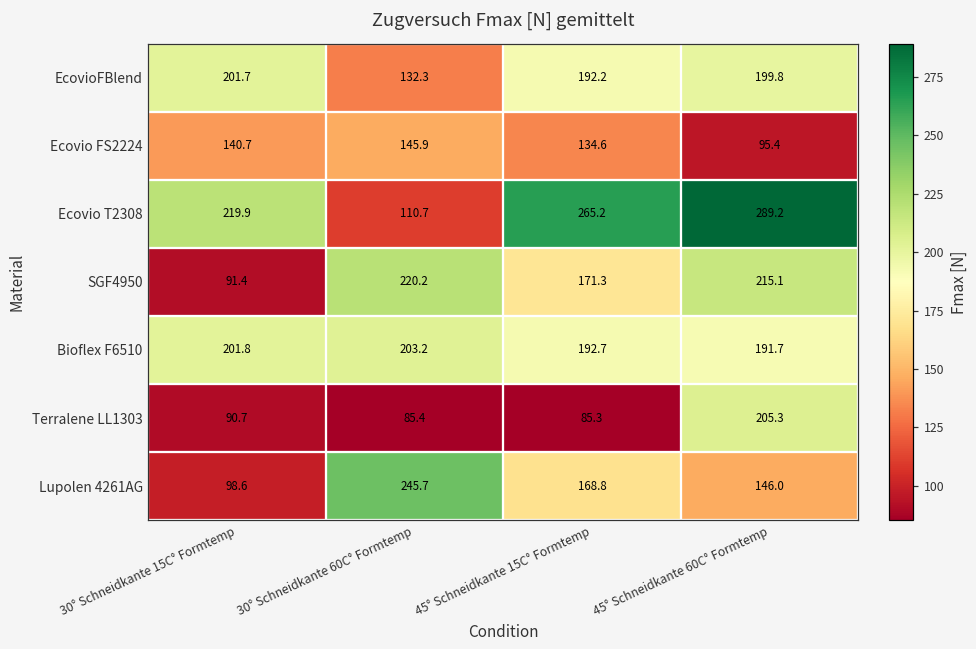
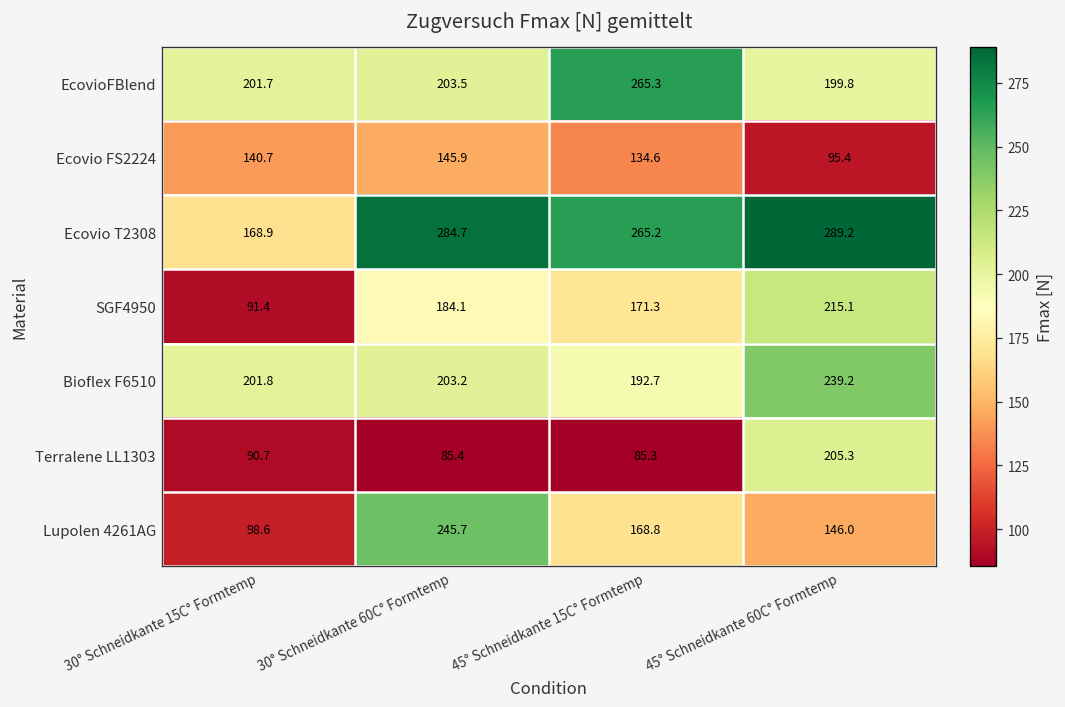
  {
    "EcovioFBlend": {
      "30° Schneidkante 15C° Formtemp": 201.7,
-     "30° Schneidkante 60C° Formtemp": 132.3,
-     "45° Schneidkante 15C° Formtemp": 192.2,
+     "30° Schneidkante 60C° Formtemp": 203.5,
+     "45° Schneidkante 15C° Formtemp": 265.3,
      "45° Schneidkante 60C° Formtemp": 199.8
    },
    "Ecovio FS2224": {
      "30° Schneidkante 15C° Formtemp": 140.7,
      "30° Schneidkante 60C° Formtemp": 145.9,
      "45° Schneidkante 15C° Formtemp": 134.6,
      "45° Schneidkante 60C° Formtemp": 95.4
    },
    "Ecovio T2308": {
-     "30° Schneidkante 15C° Formtemp": 219.9,
-     "30° Schneidkante 60C° Formtemp": 110.7,
+     "30° Schneidkante 15C° Formtemp": 168.9,
+     "30° Schneidkante 60C° Formtemp": 284.7,
      "45° Schneidkante 15C° Formtemp": 265.2,
      "45° Schneidkante 60C° Formtemp": 289.2
    },
    "SGF4950": {
      "30° Schneidkante 15C° Formtemp": 91.4,
-     "30° Schneidkante 60C° Formtemp": 220.2,
+     "30° Schneidkante 60C° Formtemp": 184.1,
      "45° Schneidkante 15C° Formtemp": 171.3,
      "45° Schneidkante 60C° Formtemp": 215.1
    },
    "Bioflex F6510": {
      "30° Schneidkante 15C° Formtemp": 201.8,
      "30° Schneidkante 60C° Formtemp": 203.2,
      "45° Schneidkante 15C° Formtemp": 192.7,
-     "45° Schneidkante 60C° Formtemp": 191.7
+     "45° Schneidkante 60C° Formtemp": 239.2
    },
    "Terralene LL1303": {
      "30° Schneidkante 15C° Formtemp": 90.7,
      "30° Schneidkante 60C° Formtemp": 85.4,
      "45° Schneidkante 15C° Formtemp": 85.3,
      "45° Schneidkante 60C° Formtemp": 205.3
    },
    "Lupolen 4261AG": {
      "30° Schneidkante 15C° Formtemp": 98.6,
      "30° Schneidkante 60C° Formtemp": 245.7,
      "45° Schneidkante 15C° Formtemp": 168.8,
      "45° Schneidkante 60C° Formtemp": 146.0
    }
  }
